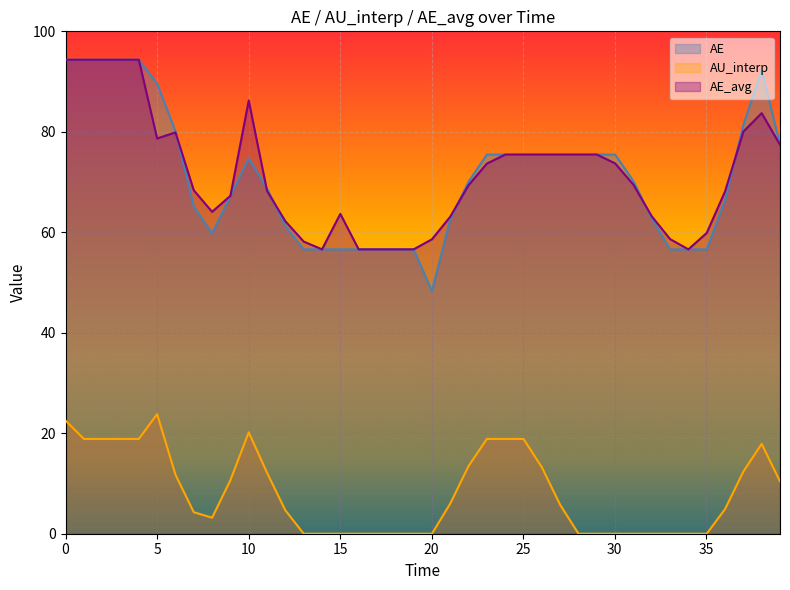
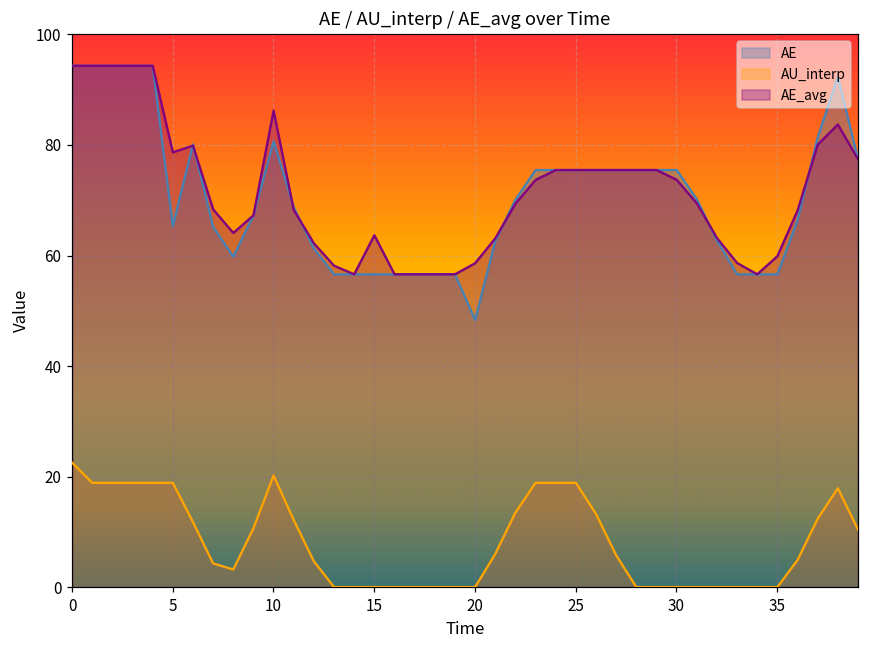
  {
    "AE": {
-     "5": 90,
-     "10": 75,
+     "5": 65,
+     "10": 81,
      "15": 57,
      "20": 48
    },
    "AU_interp": {
      "0": 23,
-     "5": 24,
+     "5": 19,
      "10": 20,
      "15": 0,
      "20": 0,
      "25": 19
    },
    "AE_avg": {
      "5": 79,
      "10": 86,
      "15": 64,
      "20": 59
    }
  }
